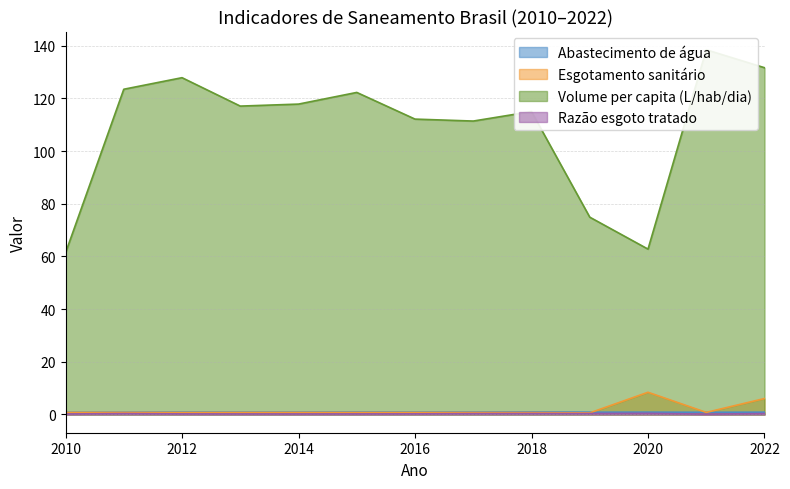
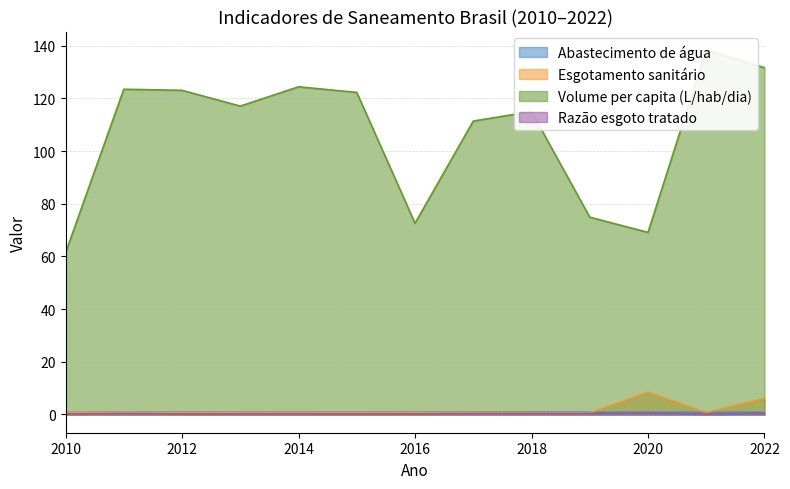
  {
    "Esgotamento sanitário": {
      "2020": 8,
      "2022": 6
    },
    "Volume per capita (L/hab/dia)": {
      "2010": 61,
-     "2012": 128,
-     "2014": 118,
-     "2016": 112,
-     "2020": 63,
+     "2012": 123,
+     "2014": 124,
+     "2016": 73,
+     "2020": 69,
      "2022": 132
    }
  }
